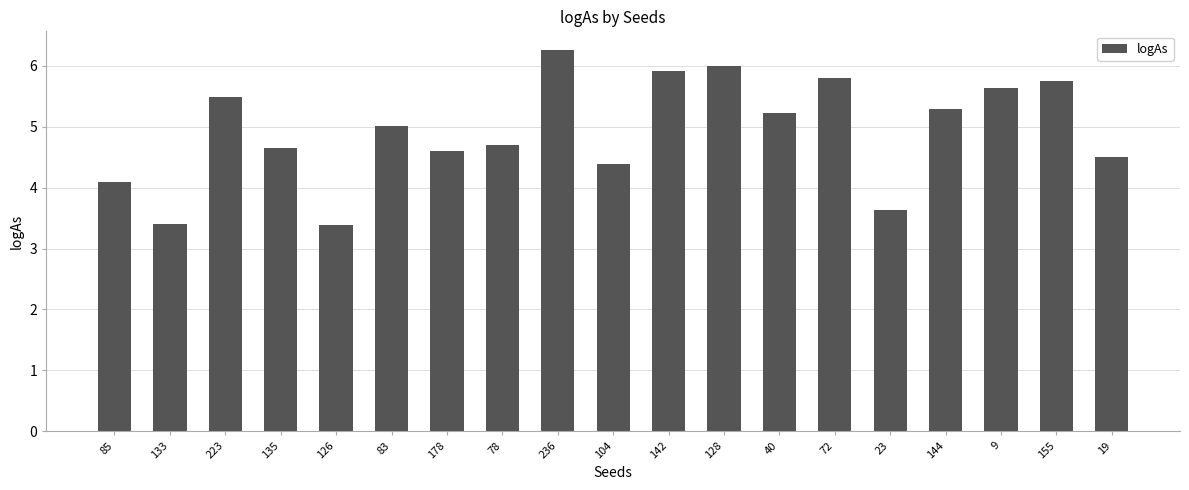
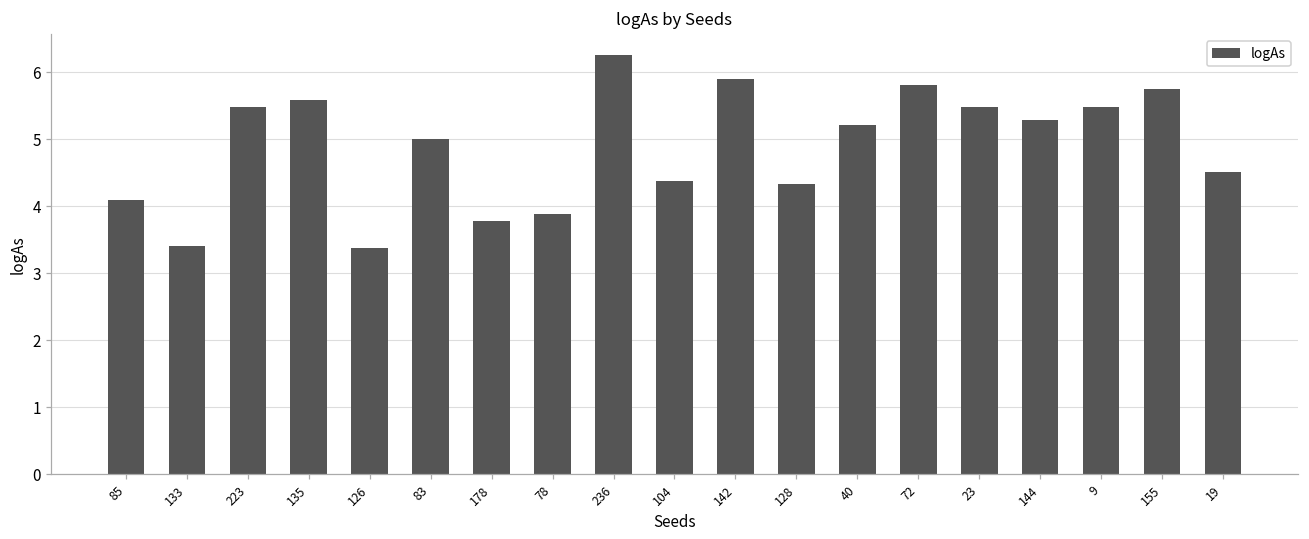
  {
    "85": 4.1,
    "133": 3.4,
    "223": 5.5,
-   "135": 4.7,
+   "135": 5.6,
    "126": 3.4,
    "83": 5.0,
-   "178": 4.6,
-   "78": 4.7,
+   "178": 3.8,
+   "78": 3.9,
    "236": 6.3,
    "104": 4.4,
    "142": 5.9,
-   "128": 6.0,
+   "128": 4.3,
    "40": 5.2,
    "72": 5.8,
-   "23": 3.6,
+   "23": 5.5,
    "144": 5.3,
-   "9": 5.6,
+   "9": 5.5,
    "155": 5.8,
    "19": 4.5
  }
